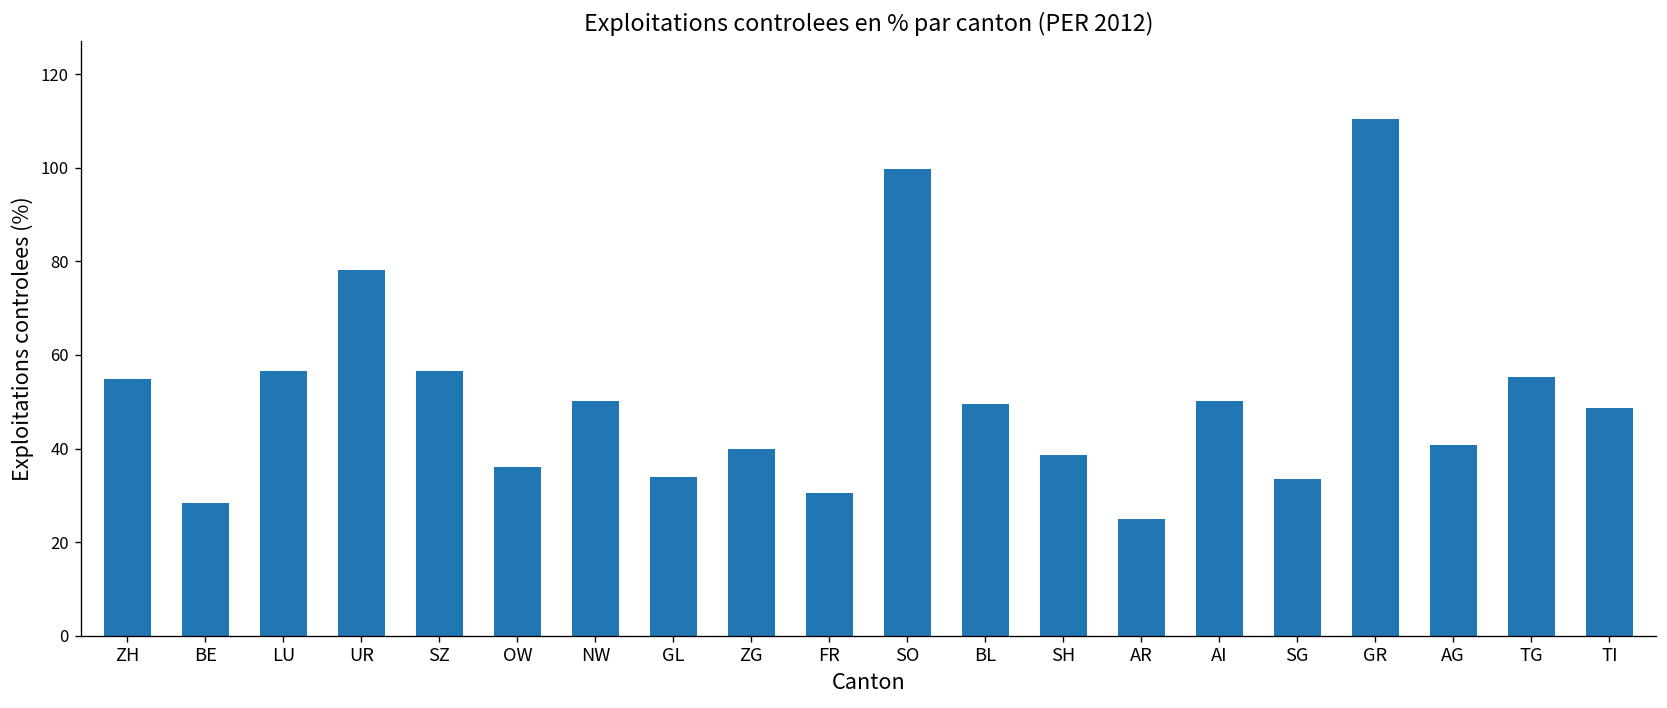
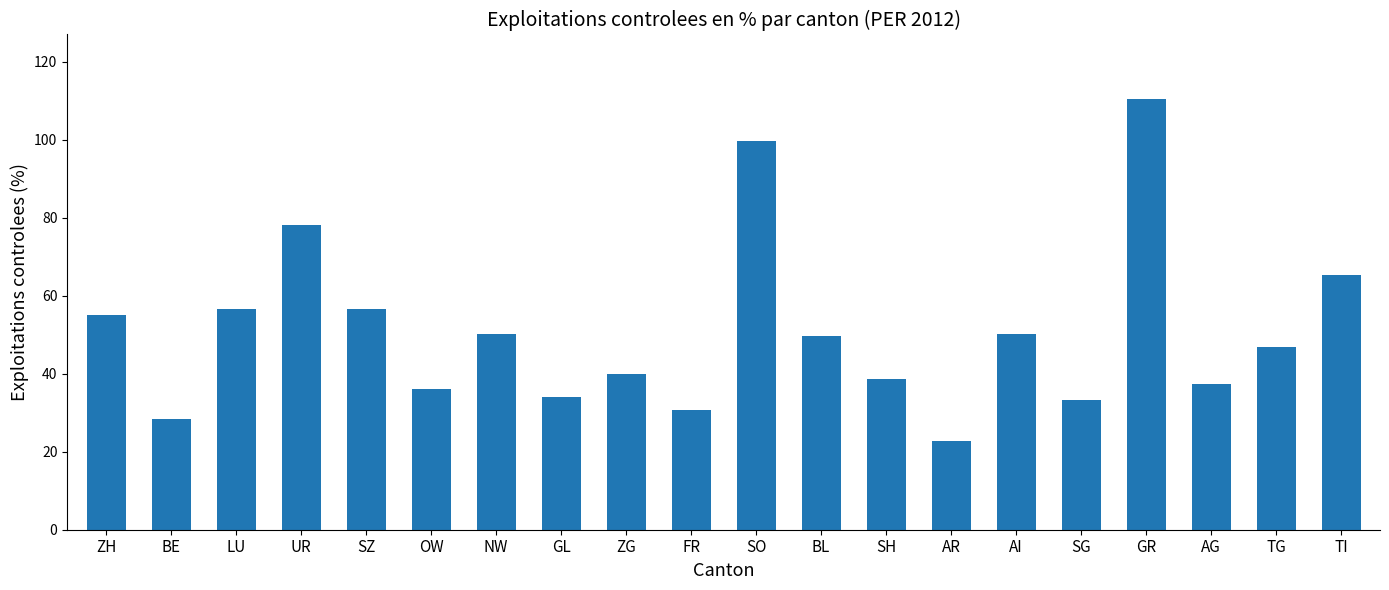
  {
    "ZH": 55,
    "BE": 28,
    "LU": 57,
    "UR": 78,
    "SZ": 57,
    "OW": 36,
    "NW": 50,
    "GL": 34,
    "ZG": 40,
    "FR": 31,
    "SO": 100,
    "BL": 50,
    "SH": 39,
-   "AR": 25,
+   "AR": 23,
    "AI": 50,
    "SG": 33,
    "GR": 110,
-   "AG": 41,
-   "TG": 55,
-   "TI": 49
+   "AG": 37,
+   "TG": 47,
+   "TI": 65
  }
